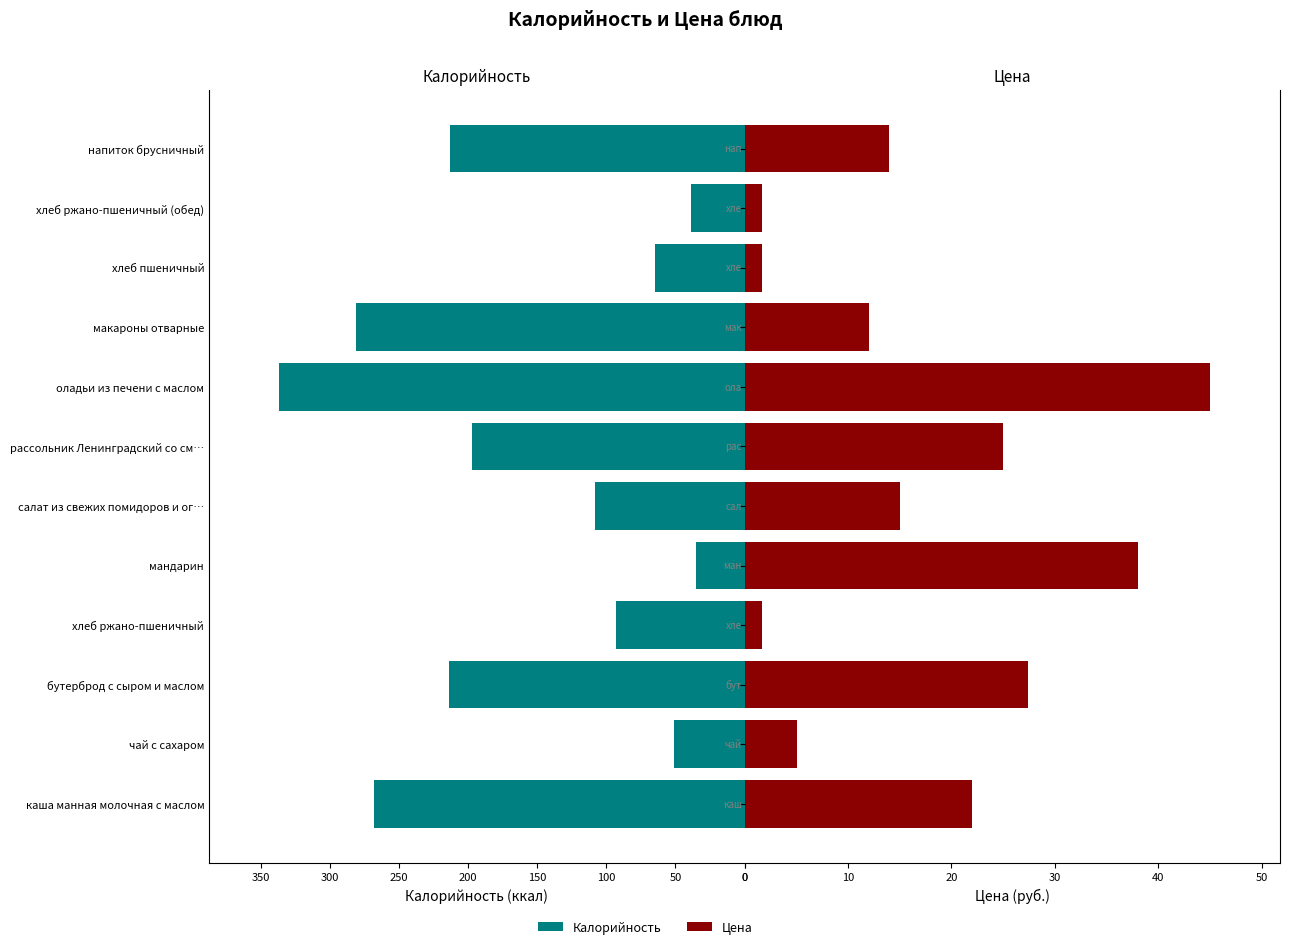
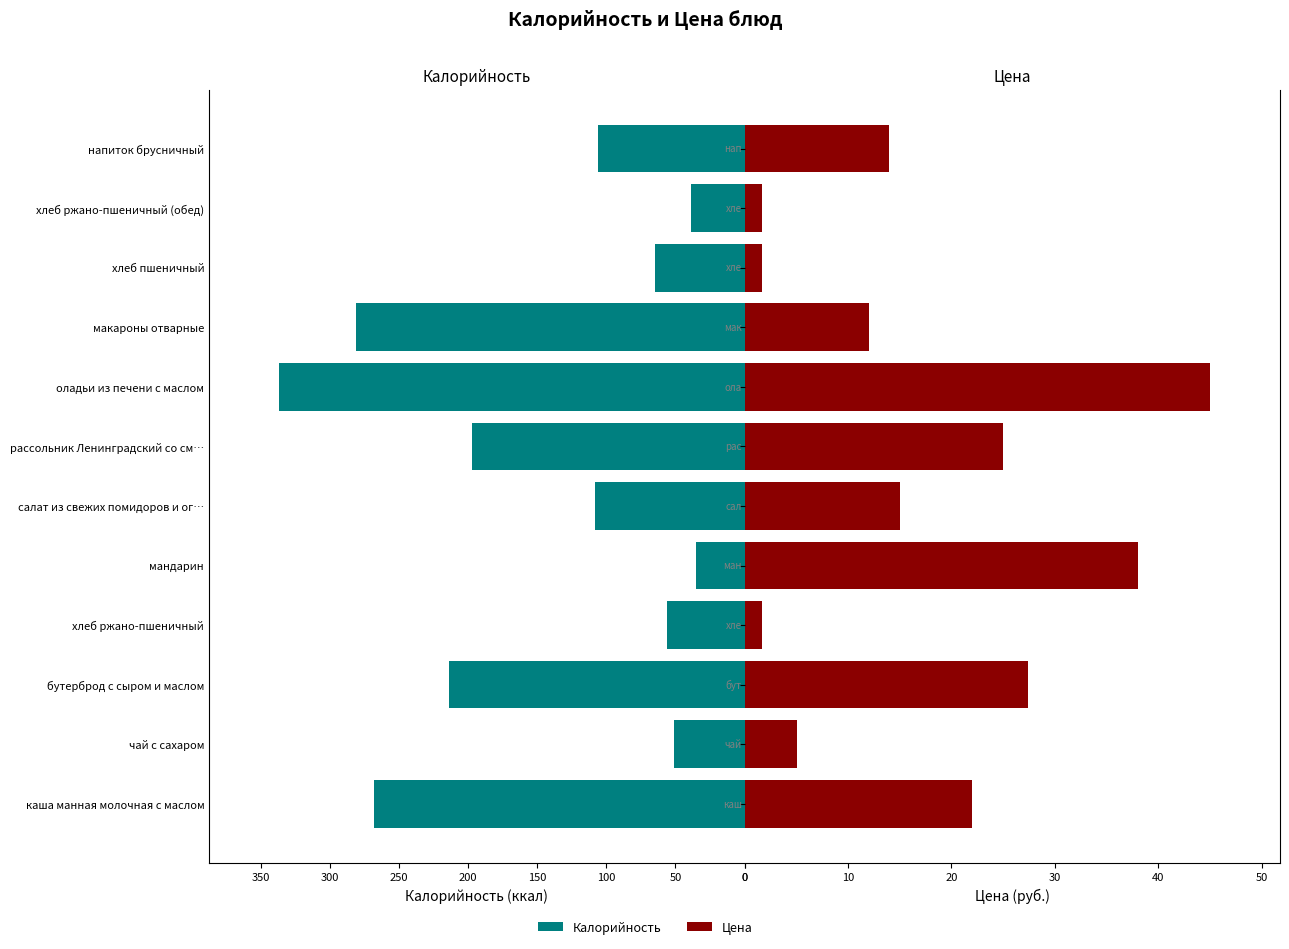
  {
    "Калорийность": {
-     "напиток брусничный": 213,
+     "напиток брусничный": 106,
      "хлеб ржано-пшеничный (обед)": 39,
      "хлеб пшеничный": 65,
      "макароны отварные": 281,
      "оладьи из печени с маслом": 337,
      "рассольник Ленинградский со см…": 197,
      "салат из свежих помидоров и ог…": 108,
      "мандарин": 35,
-     "хлеб ржано-пшеничный": 93,
+     "хлеб ржано-пшеничный": 56,
      "бутерброд с сыром и маслом": 214,
      "чай с сахаром": 51,
      "каша манная молочная с маслом": 268
    }
  }
